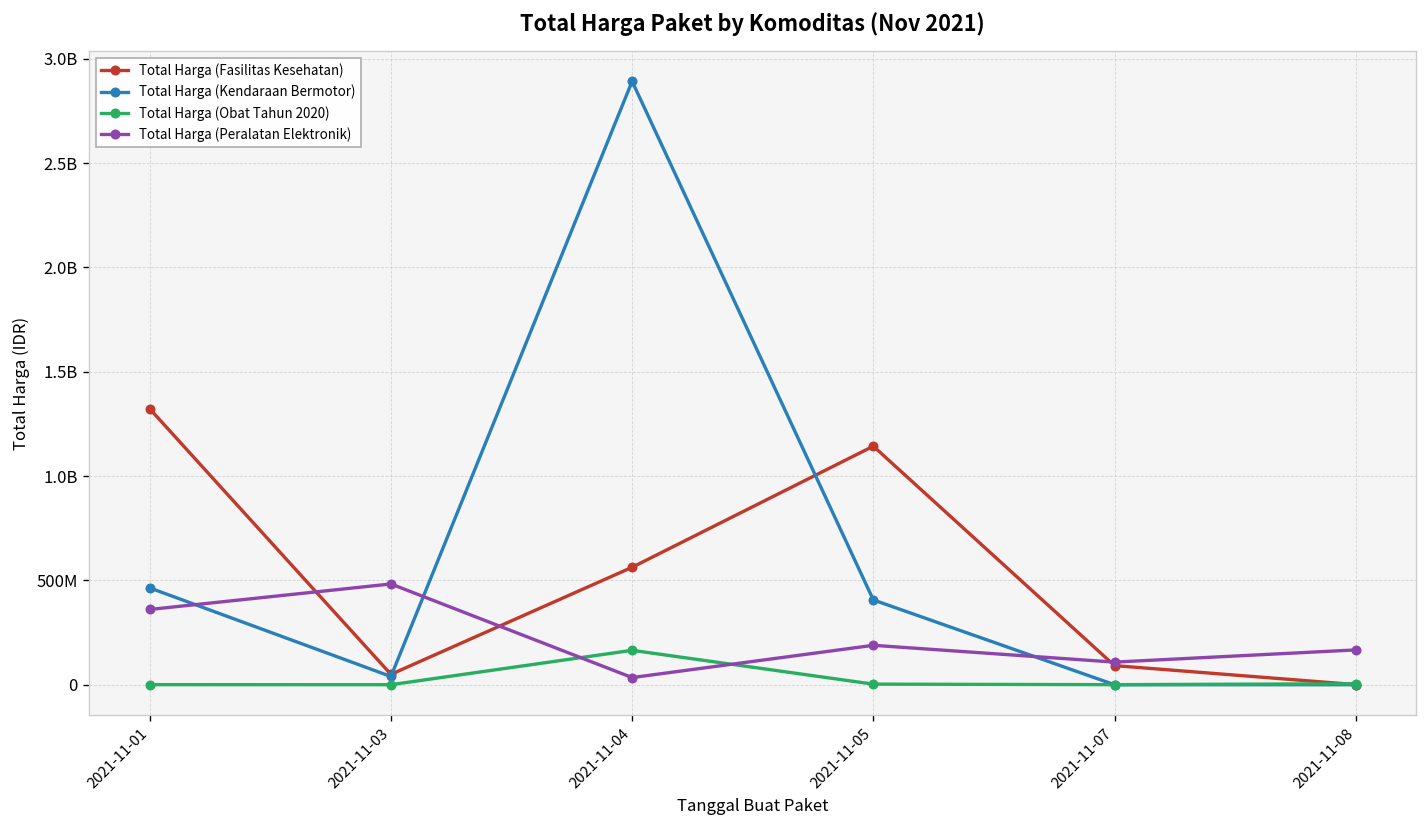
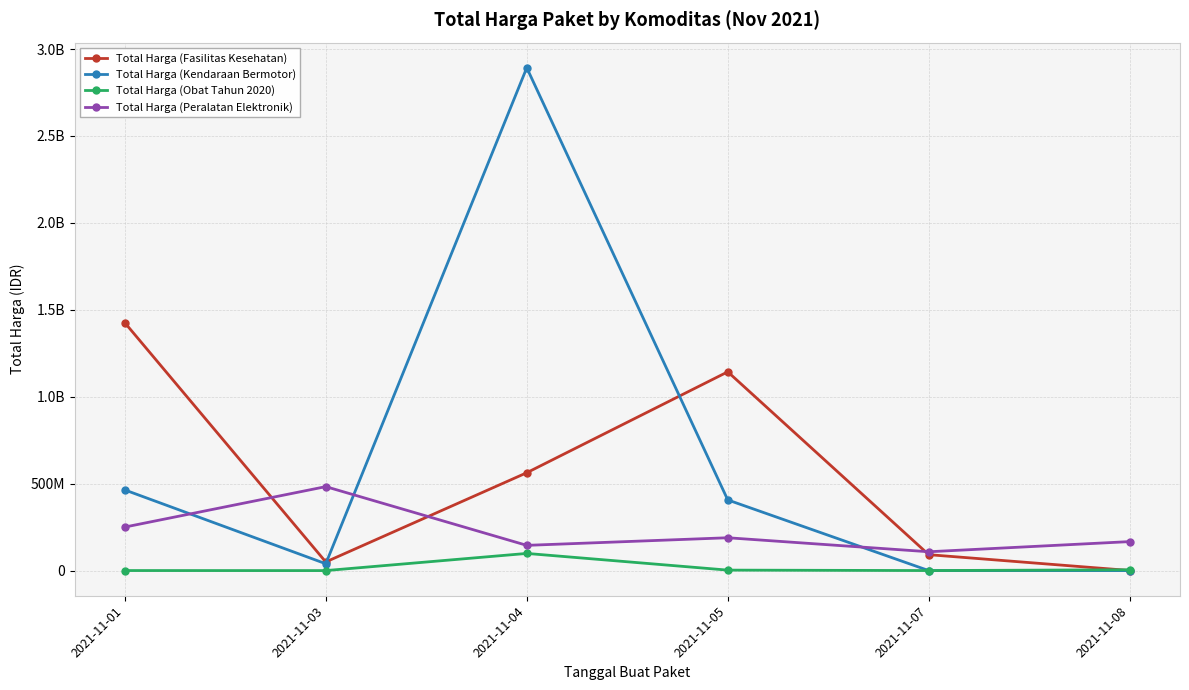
  {
    "Total Harga (Fasilitas Kesehatan)": {
-     "2021-11-01": 1320000000,
+     "2021-11-01": 1430000000,
      "2021-11-04": 560000000,
      "2021-11-05": 1140000000,
      "2021-11-07": 90000000
    },
    "Total Harga (Kendaraan Bermotor)": {
      "2021-11-01": 460000000,
      "2021-11-04": 2890000000,
      "2021-11-05": 410000000
    },
    "Total Harga (Obat Tahun 2020)": {
      "2021-11-01": 0,
      "2021-11-03": 0,
-     "2021-11-04": 160000000,
+     "2021-11-04": 100000000,
      "2021-11-05": 0
    },
    "Total Harga (Peralatan Elektronik)": {
-     "2021-11-01": 360000000,
+     "2021-11-01": 250000000,
      "2021-11-03": 480000000,
-     "2021-11-04": 30000000,
+     "2021-11-04": 150000000,
      "2021-11-05": 190000000,
      "2021-11-07": 110000000,
      "2021-11-08": 170000000
    }
  }
